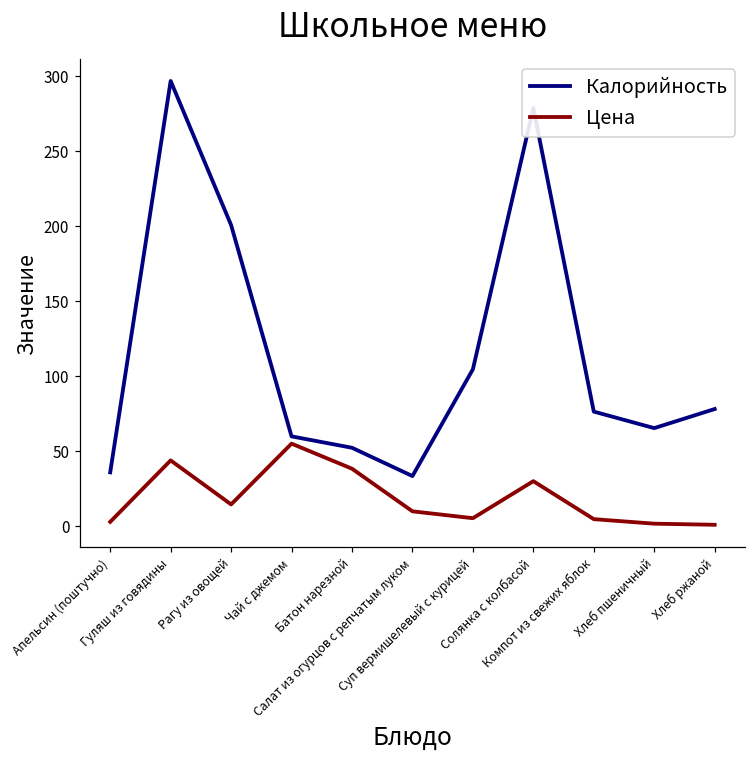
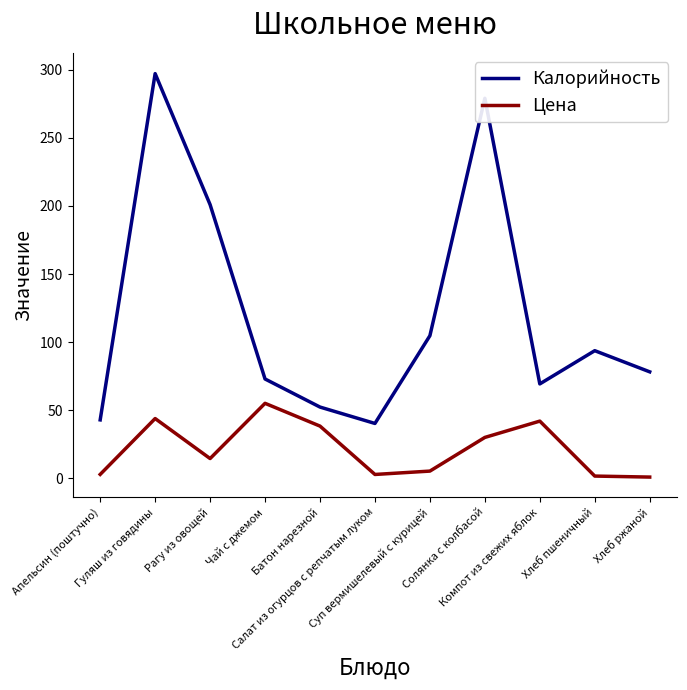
  {
    "Калорийность": {
-     "Апельсин (поштучно)": 36,
+     "Апельсин (поштучно)": 43,
      "Гуляш из говядины": 297,
      "Рагу из овощей": 201,
-     "Чай с джемом": 60,
+     "Чай с джемом": 73,
      "Батон нарезной": 52,
-     "Салат из огурцов с репчатым луком": 34,
+     "Салат из огурцов с репчатым луком": 40,
      "Суп вермишелевый с курицей": 105,
-     "Компот из свежих яблок": 77,
-     "Хлеб пшеничный": 66,
+     "Компот из свежих яблок": 69,
+     "Хлеб пшеничный": 94,
      "Хлеб ржаной": 78
    },
    "Цена": {
      "Апельсин (поштучно)": 3,
      "Гуляш из говядины": 44,
      "Рагу из овощей": 15,
      "Чай с джемом": 55,
      "Батон нарезной": 38,
-     "Салат из огурцов с репчатым луком": 10,
+     "Салат из огурцов с репчатым луком": 3,
      "Суп вермишелевый с курицей": 5,
      "Солянка с колбасой": 30,
-     "Компот из свежих яблок": 5,
+     "Компот из свежих яблок": 42,
      "Хлеб пшеничный": 2,
      "Хлеб ржаной": 1
    }
  }
